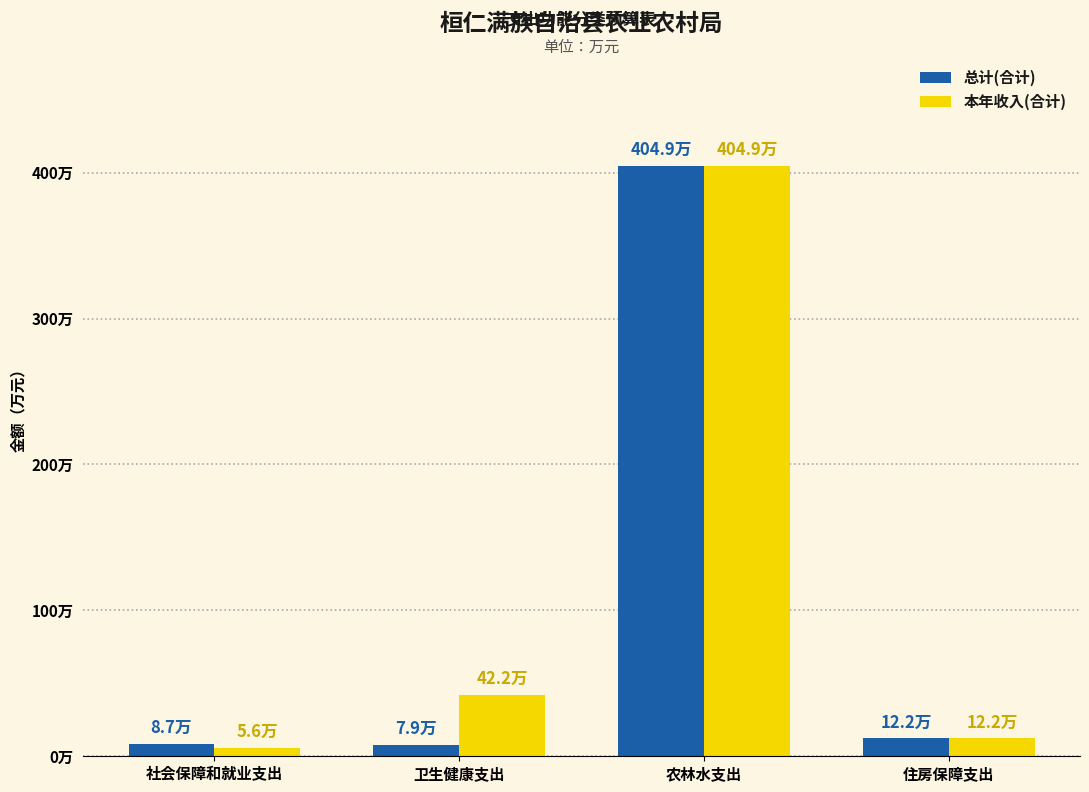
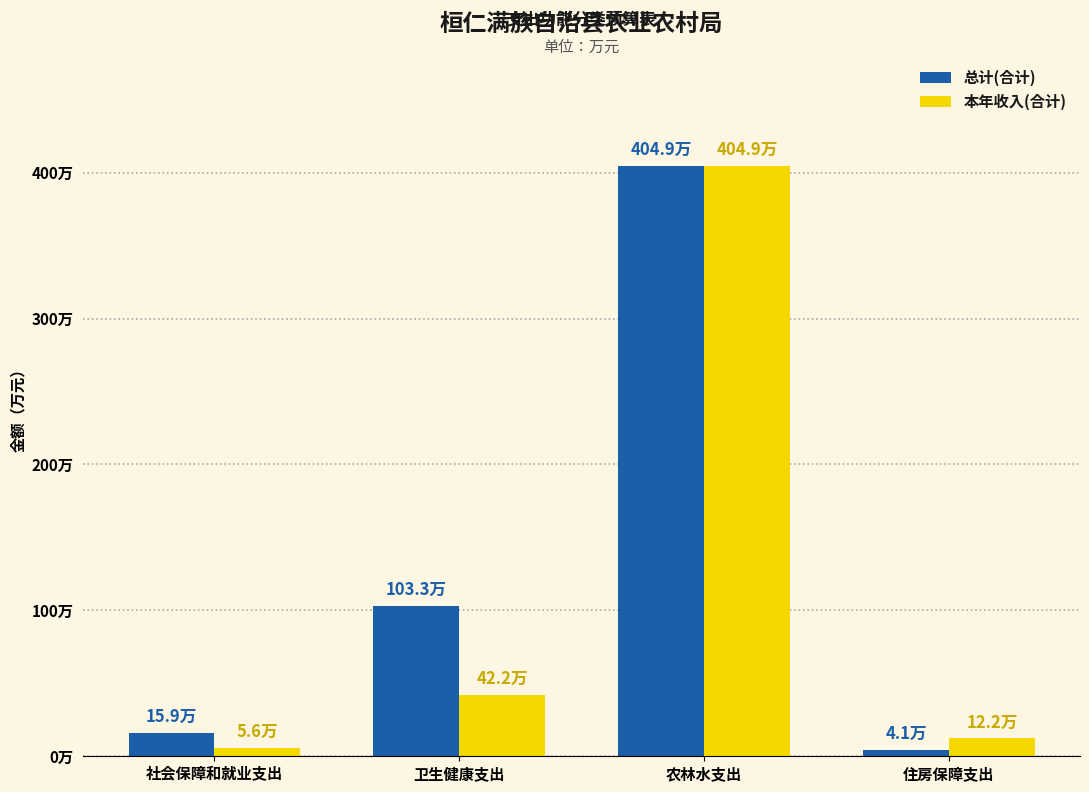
  {
    "总计(合计)": {
-     "社会保障和就业支出": "8.7万",
-     "卫生健康支出": "7.9万",
+     "社会保障和就业支出": "15.9万",
+     "卫生健康支出": "103.3万",
      "农林水支出": "404.9万",
-     "住房保障支出": "12.2万"
+     "住房保障支出": "4.1万"
    },
    "本年收入(合计)": {
      "社会保障和就业支出": "5.6万",
      "卫生健康支出": "42.2万",
      "农林水支出": "404.9万",
      "住房保障支出": "12.2万"
    }
  }
